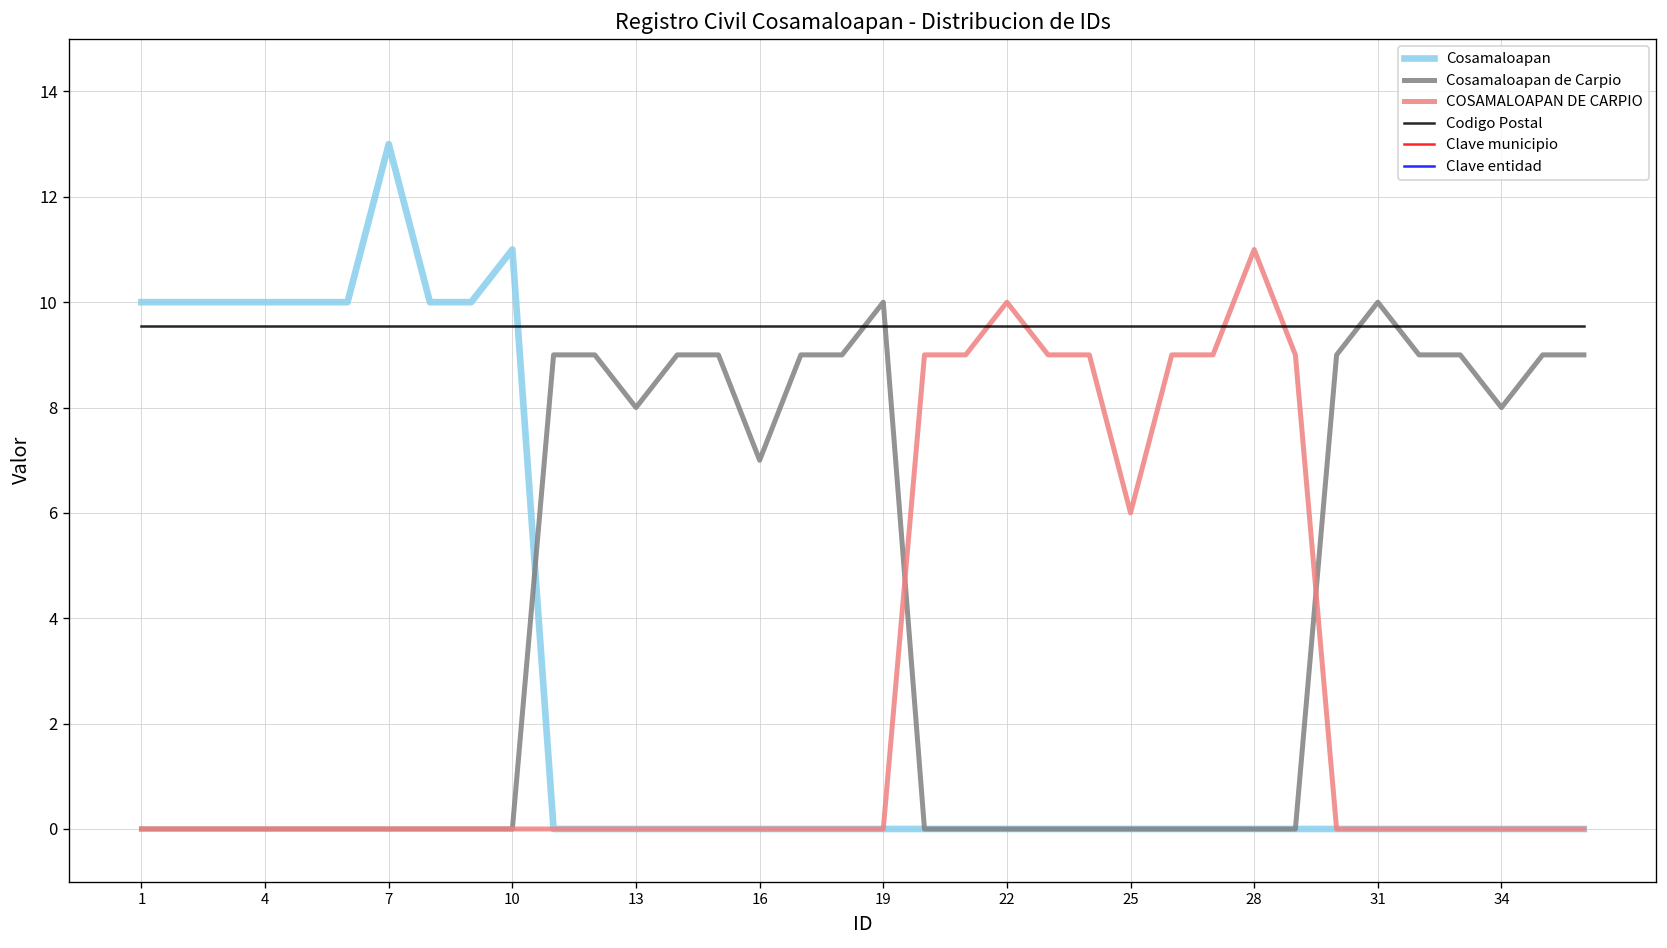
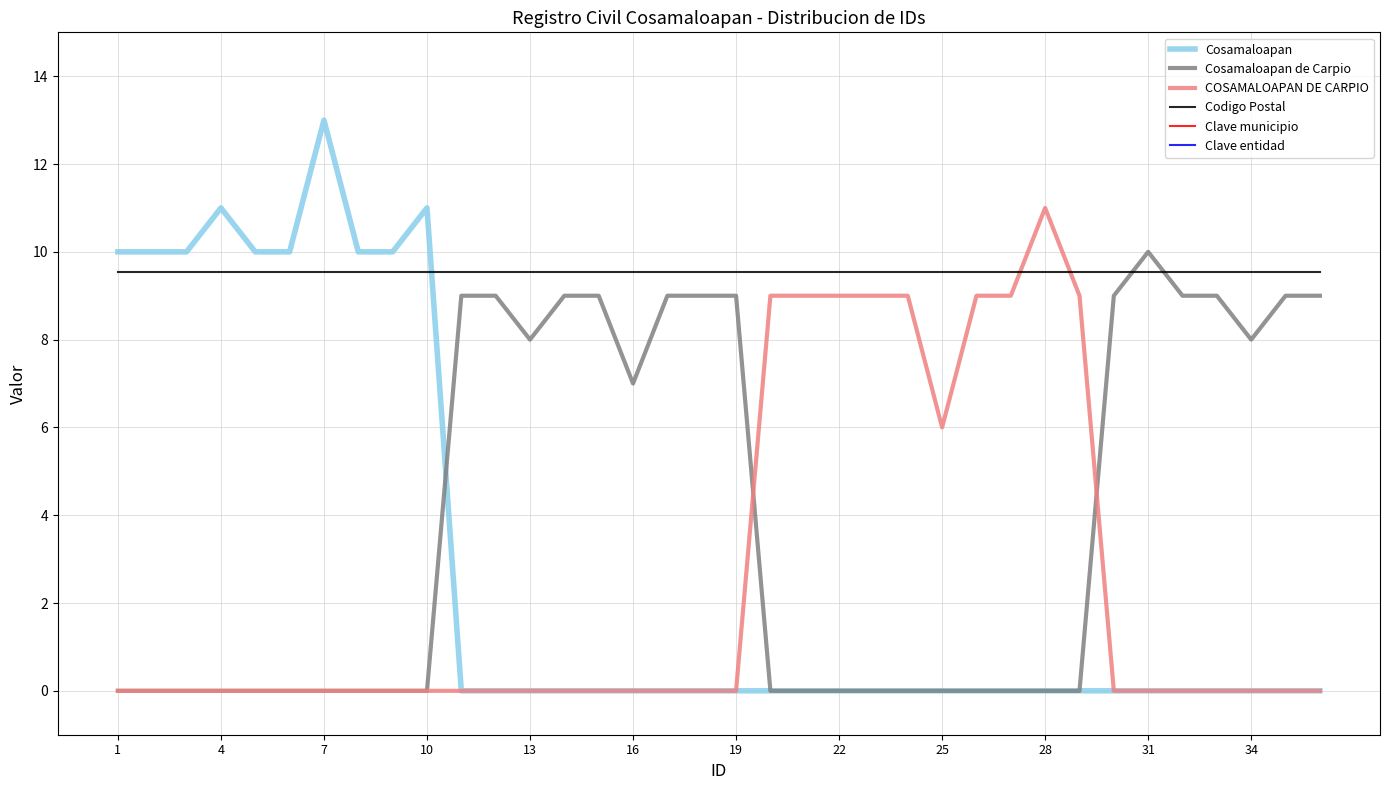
  {
    "Cosamaloapan": {
      "1": 10,
-     "4": 10,
+     "4": 11,
      "7": 13,
      "10": 11
    },
    "Cosamaloapan de Carpio": {
      "13": 8,
      "16": 7,
-     "19": 10,
+     "19": 9,
      "31": 10,
      "34": 8
    },
    "COSAMALOAPAN DE CARPIO": {
-     "22": 10,
+     "22": 9,
      "25": 6,
      "28": 11
    },
    "Codigo Postal": {
      "1": 9.5,
      "4": 9.5,
      "7": 9.5,
      "10": 9.5,
      "13": 9.5,
      "16": 9.5,
      "19": 9.5,
      "22": 9.5,
      "25": 9.5,
      "28": 9.5,
      "31": 9.5,
      "34": 9.5
    }
  }
